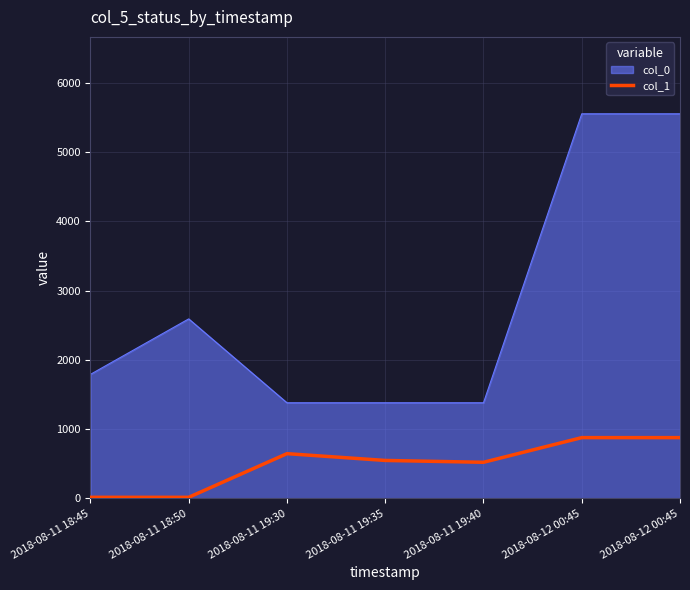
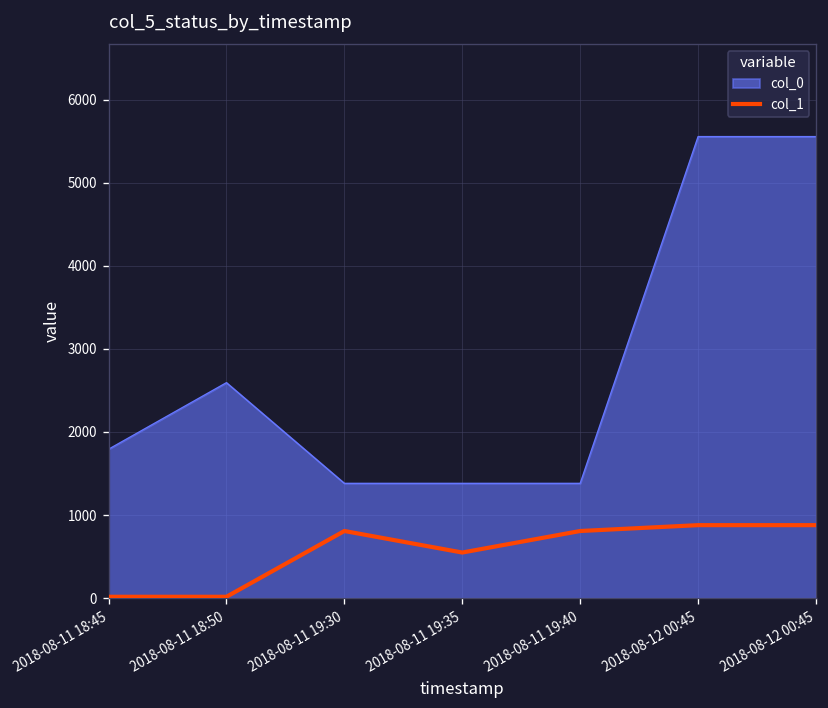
  {
    "col_0": {
      "2018-08-11 18:45": 1800,
      "2018-08-11 18:50": 2600,
      "2018-08-11 19:30": 1400,
      "2018-08-11 19:35": 1400,
      "2018-08-11 19:40": 1400
    },
    "col_1": {
      "2018-08-11 18:45": 0,
      "2018-08-11 18:50": 0,
-     "2018-08-11 19:30": 600,
+     "2018-08-11 19:30": 800,
      "2018-08-11 19:35": 500,
-     "2018-08-11 19:40": 500
+     "2018-08-11 19:40": 800
    }
  }
